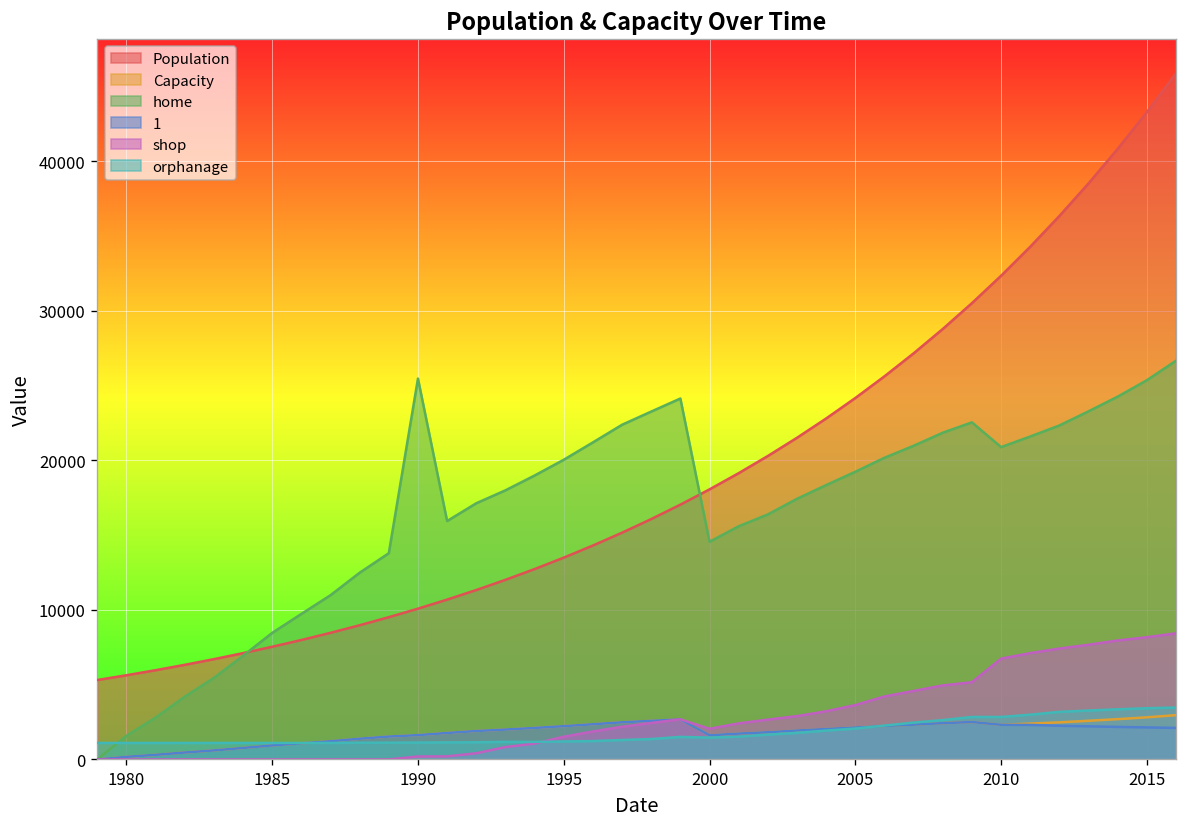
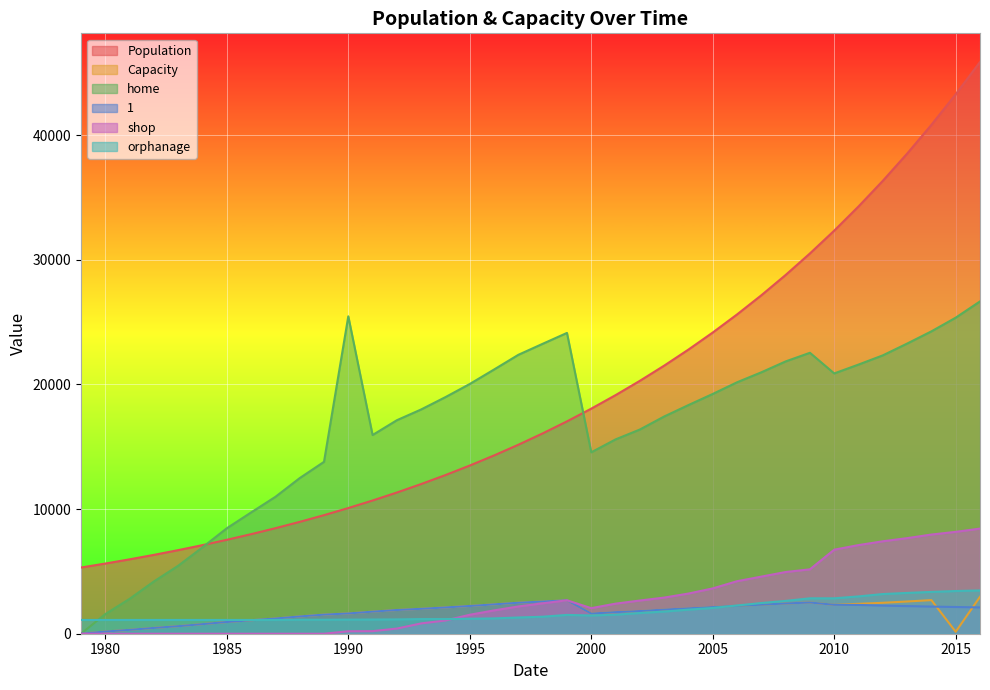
  {
    "Population": {
      "1980": 5600,
      "1985": 7500,
      "1990": 10100,
      "1995": 13500,
      "2000": 18100,
      "2005": 24200,
      "2010": 32300,
      "2015": 43300
    },
    "Capacity": {
-     "2015": 2800
+     "2015": 200
    },
    "home": {
      "1980": 1600,
      "1985": 8500,
      "1990": 25500,
      "1995": 20000,
      "2000": 14600,
      "2005": 19200,
      "2010": 20900,
      "2015": 25400
    },
    "shop": {
      "1985": 0,
      "1990": 200,
      "1995": 1500,
      "2000": 2100,
      "2005": 3600,
      "2010": 6700,
      "2015": 8200
    }
  }
